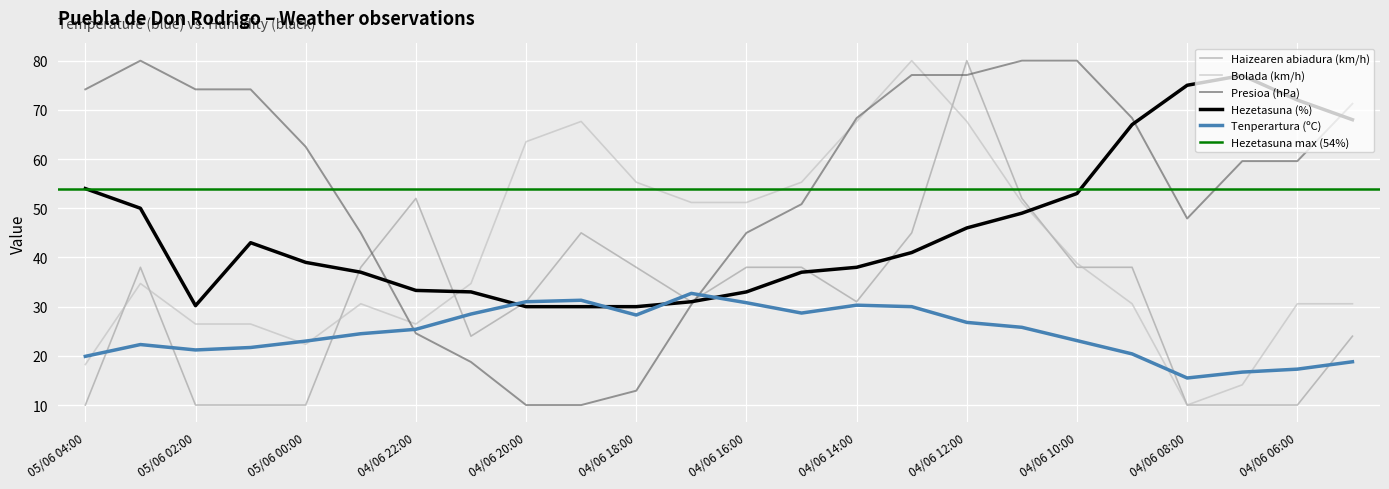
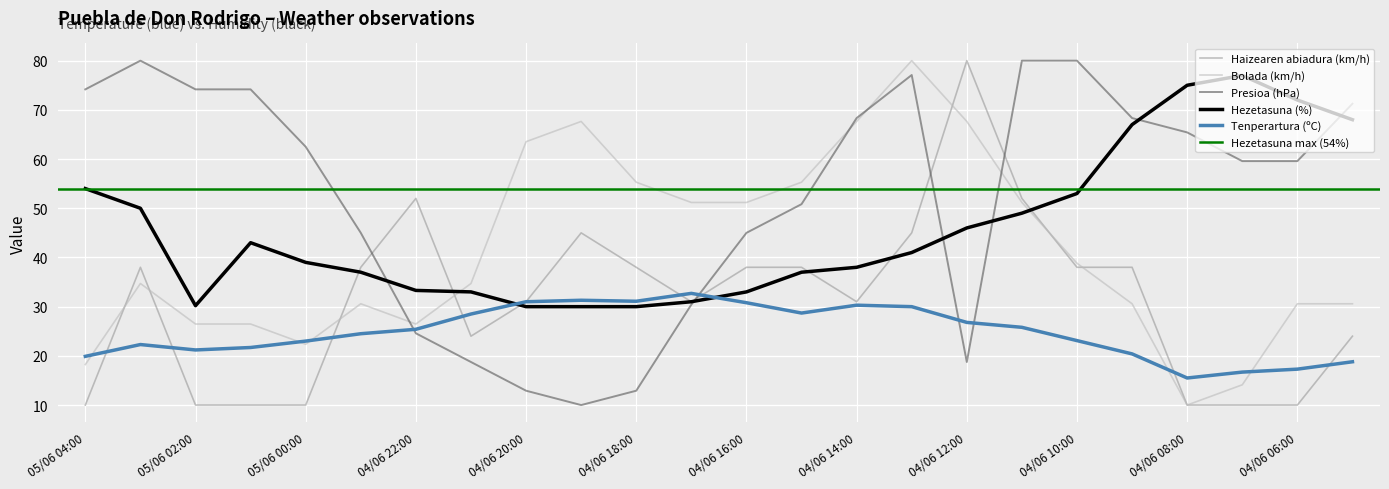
  {
    "Presioa (hPa)": {
      "05/06 04:00": 74,
      "05/06 02:00": 74,
      "05/06 00:00": 63,
      "04/06 22:00": 25,
-     "04/06 20:00": 10,
+     "04/06 20:00": 13,
      "04/06 18:00": 13,
      "04/06 16:00": 45,
      "04/06 14:00": 68,
-     "04/06 12:00": 77,
+     "04/06 12:00": 19,
      "04/06 10:00": 80,
-     "04/06 08:00": 48,
+     "04/06 08:00": 65,
      "04/06 06:00": 60
    },
    "Hezetasuna (%)": {
      "05/06 04:00": 54,
      "05/06 02:00": 30,
      "05/06 00:00": 39,
      "04/06 22:00": 33,
      "04/06 20:00": 30,
      "04/06 18:00": 30,
      "04/06 16:00": 33,
      "04/06 14:00": 38,
      "04/06 12:00": 46,
      "04/06 10:00": 53,
      "04/06 08:00": 75
    },
    "Tenperartura (ºC)": {
      "05/06 04:00": 20,
      "05/06 02:00": 21,
      "05/06 00:00": 23,
      "04/06 22:00": 25,
-     "04/06 18:00": 28,
+     "04/06 18:00": 31,
      "04/06 16:00": 31,
      "04/06 14:00": 30,
      "04/06 12:00": 27,
      "04/06 10:00": 23,
      "04/06 08:00": 16,
      "04/06 06:00": 17
    }
  }
